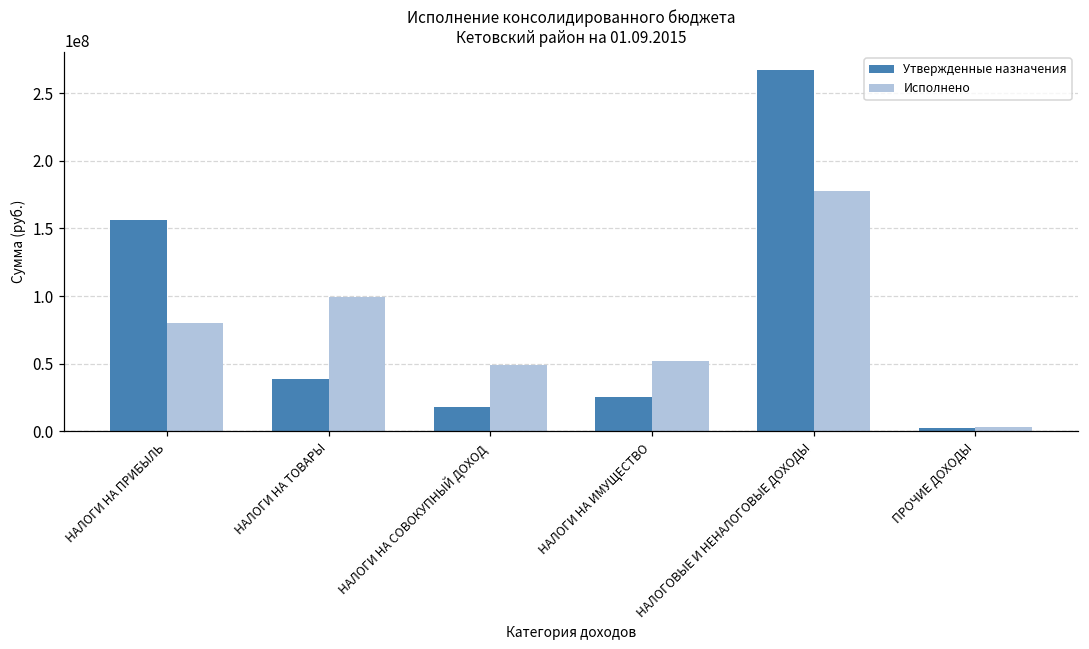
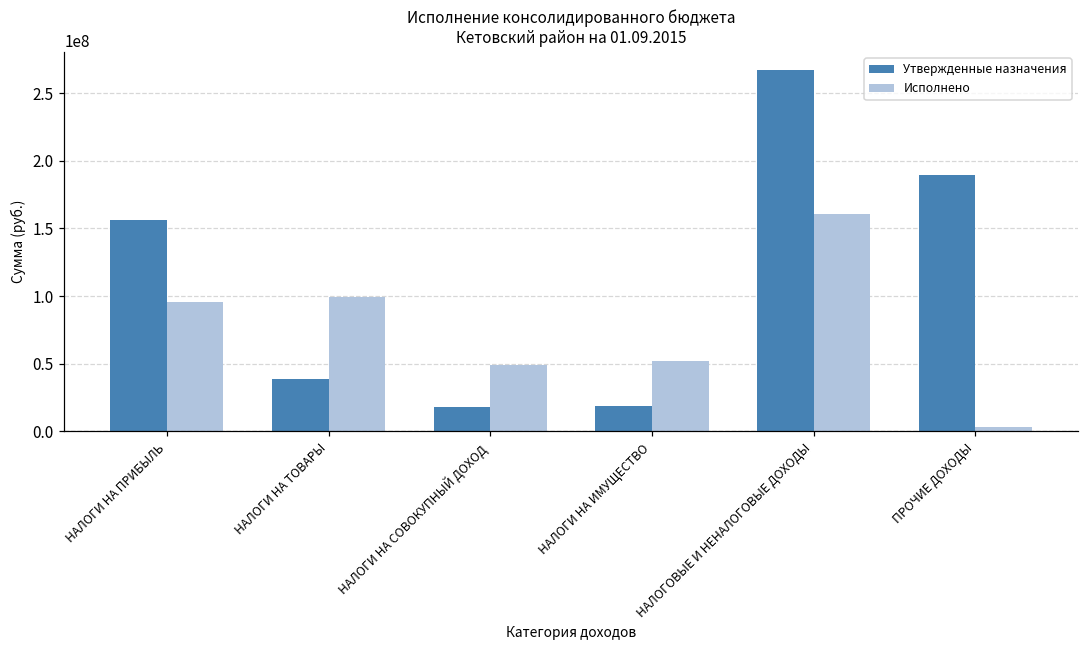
  {
    "Утвержденные назначения": {
      "НАЛОГИ НА ПРИБЫЛЬ": 156000000,
      "НАЛОГИ НА ТОВАРЫ": 39000000,
      "НАЛОГИ НА СОВОКУПНЫЙ ДОХОД": 17000000,
-     "НАЛОГИ НА ИМУЩЕСТВО": 25000000,
+     "НАЛОГИ НА ИМУЩЕСТВО": 19000000,
      "НАЛОГОВЫЕ И НЕНАЛОГОВЫЕ ДОХОДЫ": 267000000,
-     "ПРОЧИЕ ДОХОДЫ": 3000000
+     "ПРОЧИЕ ДОХОДЫ": 189000000
    },
    "Исполнено": {
-     "НАЛОГИ НА ПРИБЫЛЬ": 80000000,
+     "НАЛОГИ НА ПРИБЫЛЬ": 95000000,
      "НАЛОГИ НА ТОВАРЫ": 99000000,
      "НАЛОГИ НА СОВОКУПНЫЙ ДОХОД": 49000000,
      "НАЛОГИ НА ИМУЩЕСТВО": 52000000,
-     "НАЛОГОВЫЕ И НЕНАЛОГОВЫЕ ДОХОДЫ": 177000000,
+     "НАЛОГОВЫЕ И НЕНАЛОГОВЫЕ ДОХОДЫ": 161000000,
      "ПРОЧИЕ ДОХОДЫ": 3000000
    }
  }
